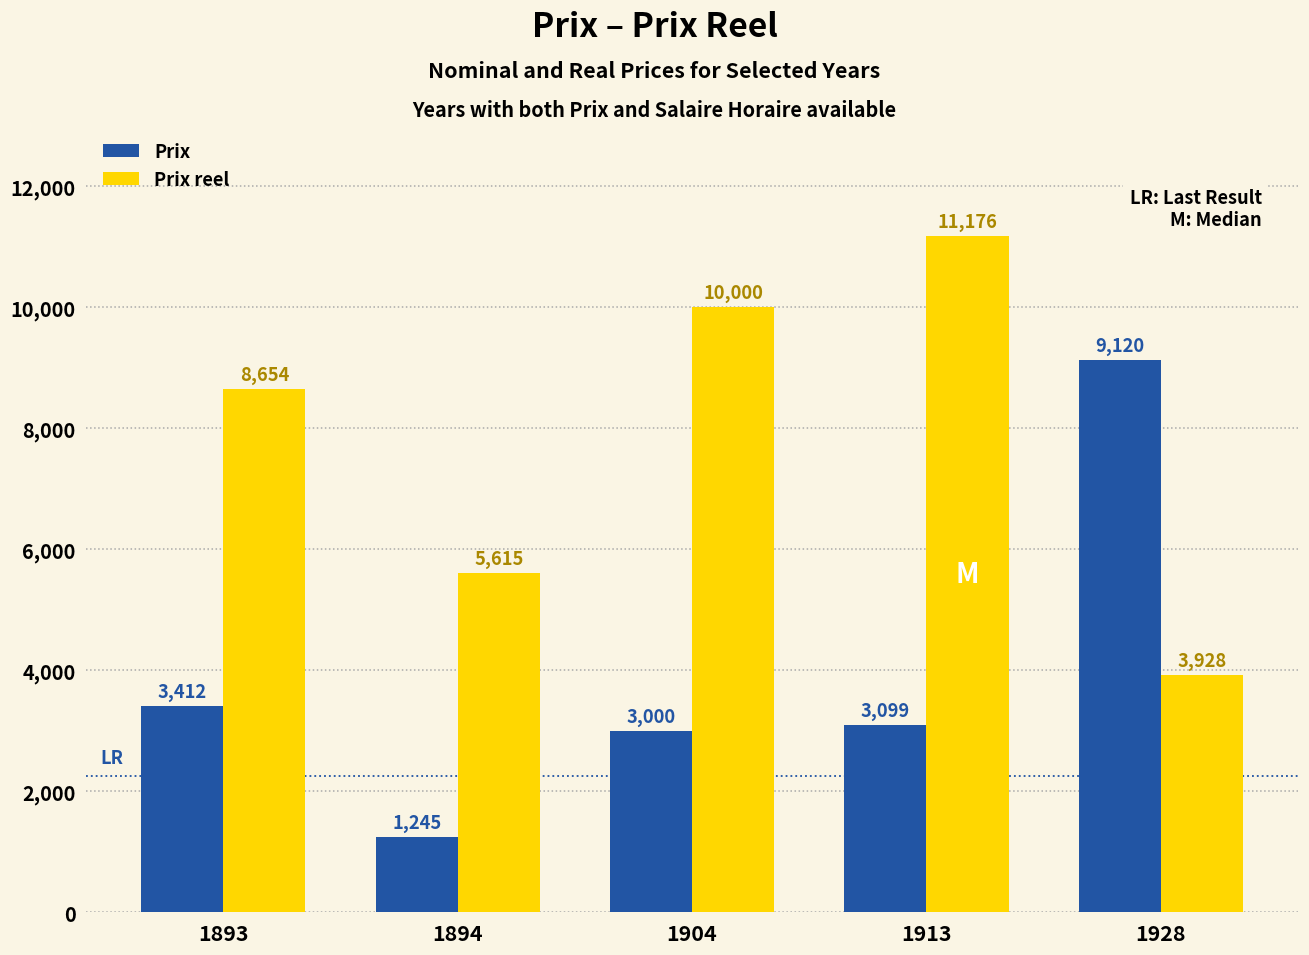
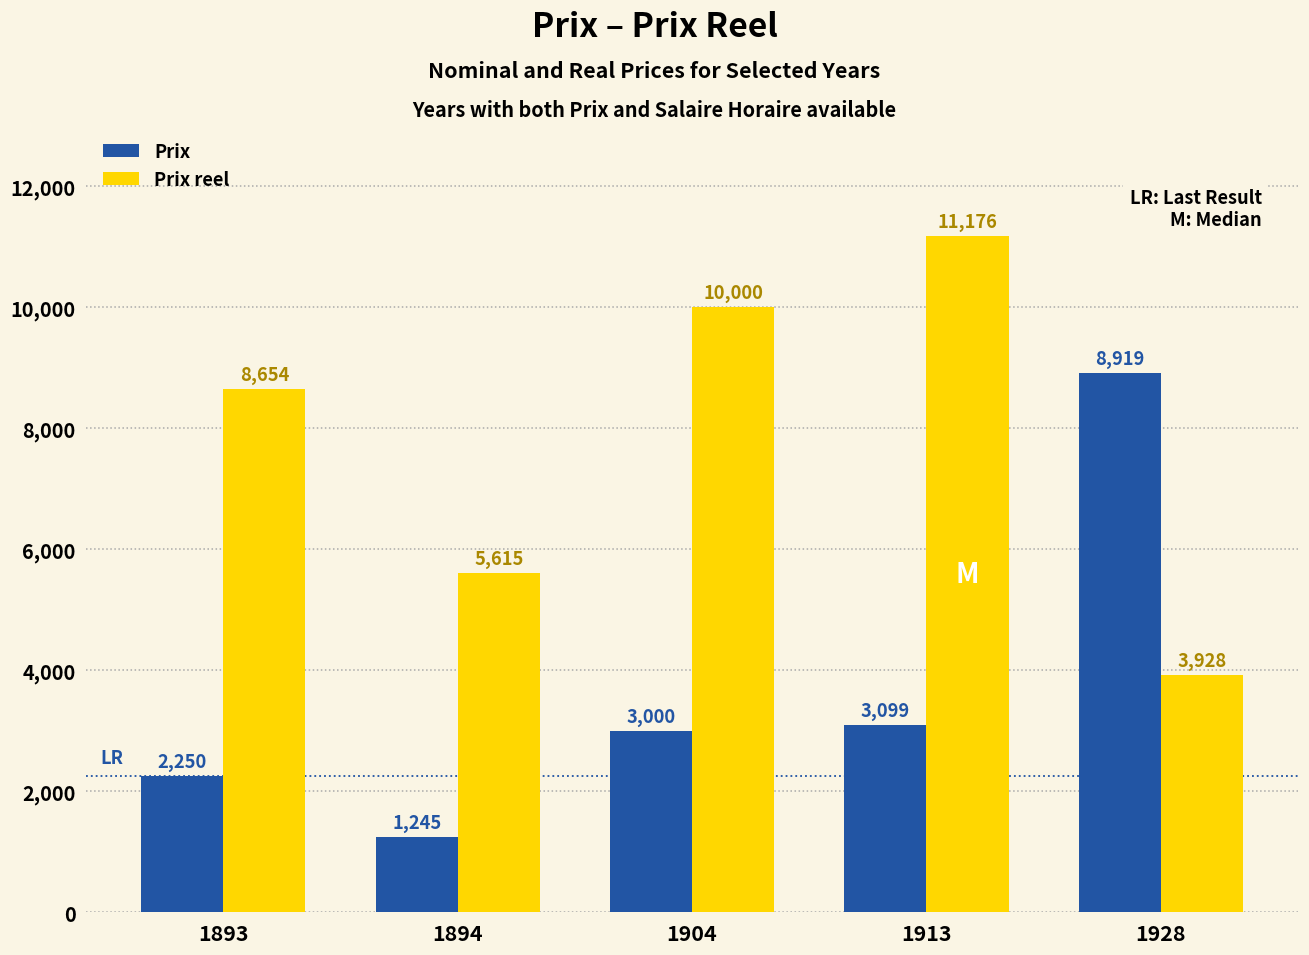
  {
    "Prix": {
-     "1893": "3,412",
+     "1893": "2,250",
      "1894": "1,245",
      "1904": "3,000",
      "1913": "3,099",
-     "1928": "9,120"
+     "1928": "8,919"
    },
    "Prix reel": {
      "1893": "8,654",
      "1894": "5,615",
      "1904": "10,000",
      "1913": "11,176",
      "1928": "3,928"
    }
  }
